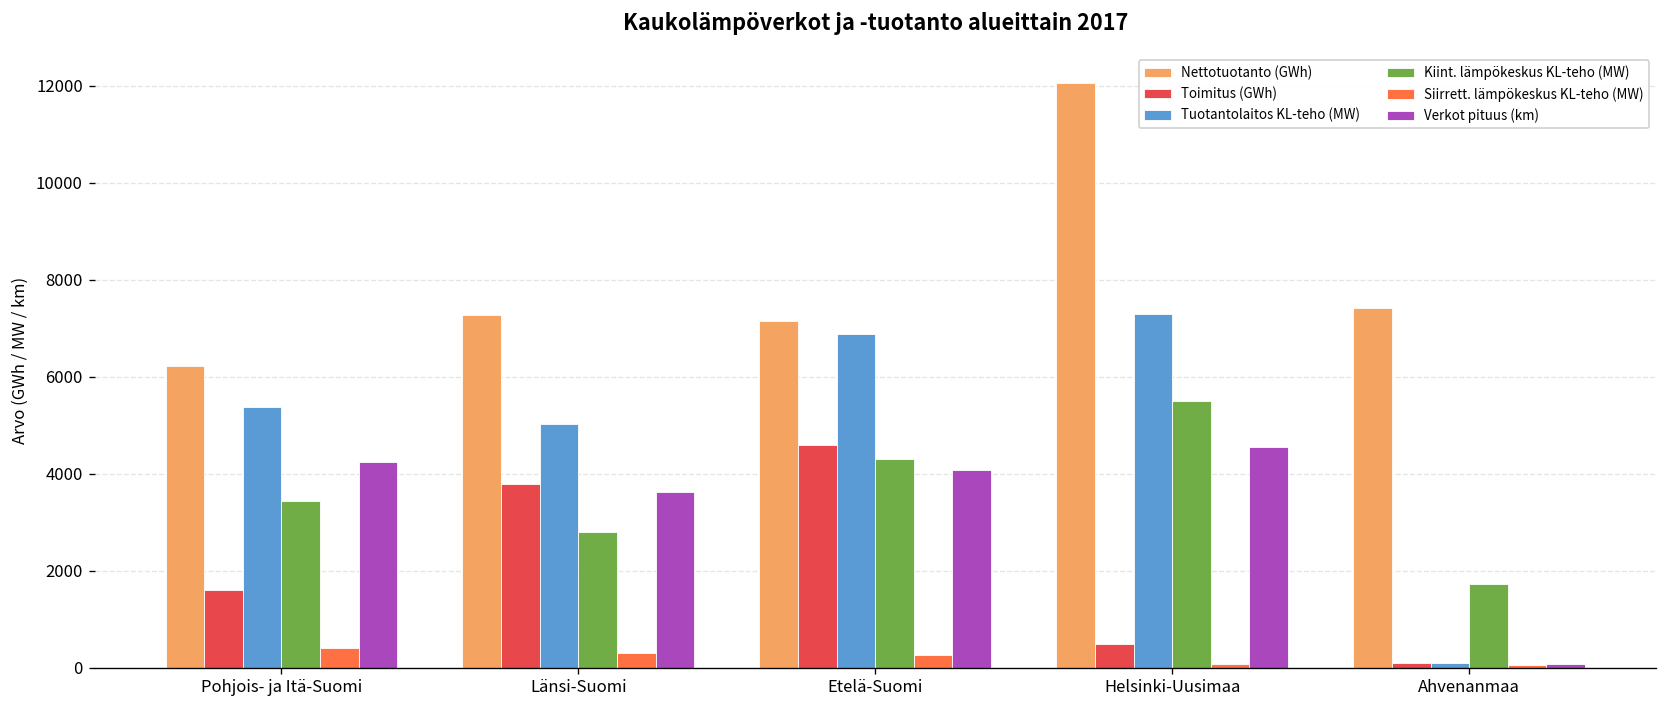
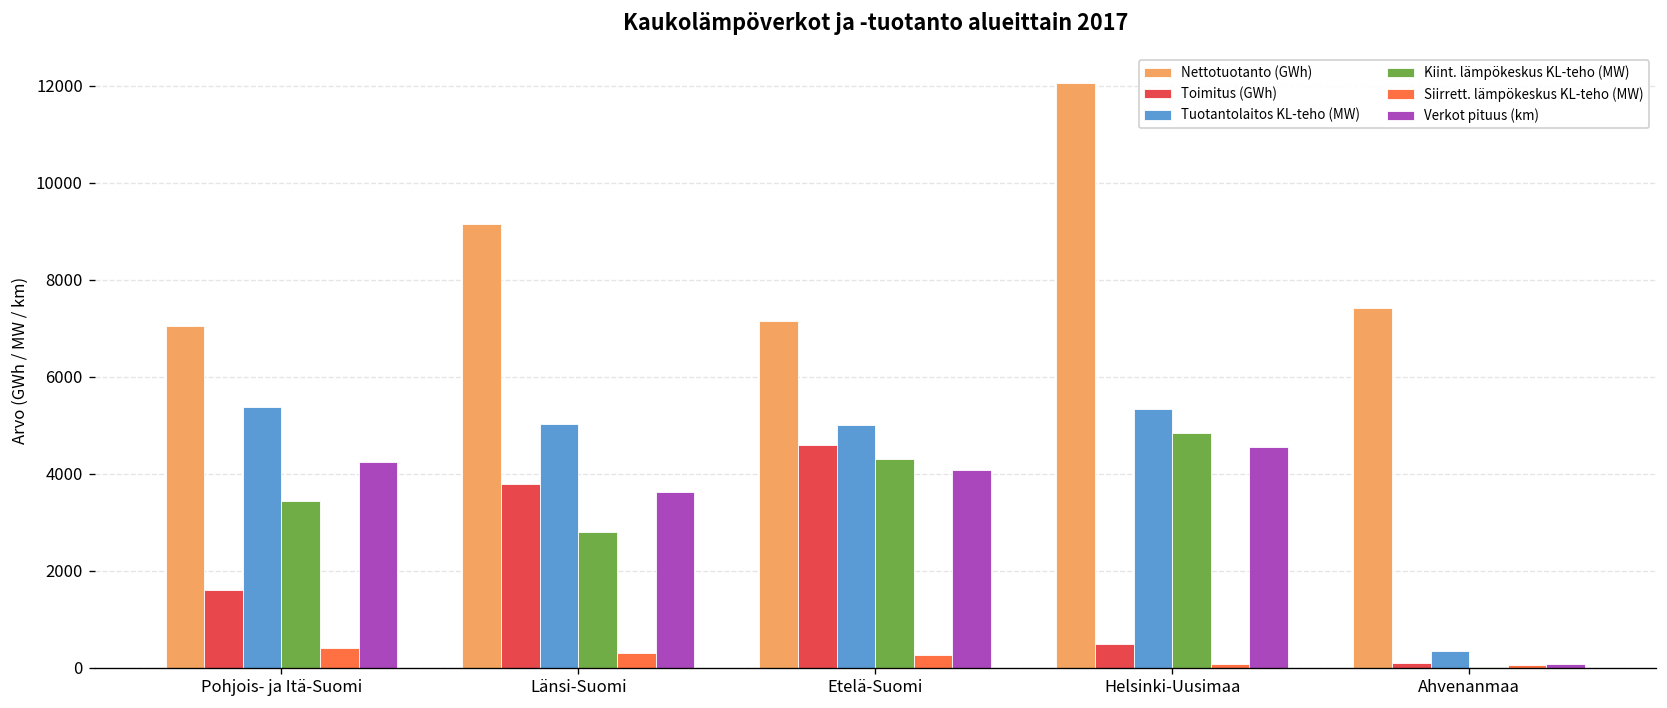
  {
    "Nettotuotanto (GWh)": {
-     "Pohjois- ja Itä-Suomi": 6200,
-     "Länsi-Suomi": 7300,
+     "Pohjois- ja Itä-Suomi": 7000,
+     "Länsi-Suomi": 9100,
      "Etelä-Suomi": 7100,
      "Helsinki-Uusimaa": 12100,
      "Ahvenanmaa": 7400
    },
    "Tuotantolaitos KL-teho (MW)": {
      "Pohjois- ja Itä-Suomi": 5400,
      "Länsi-Suomi": 5000,
-     "Etelä-Suomi": 6900,
-     "Helsinki-Uusimaa": 7300,
-     "Ahvenanmaa": 100
+     "Etelä-Suomi": 5000,
+     "Helsinki-Uusimaa": 5300,
+     "Ahvenanmaa": 300
    },
    "Kiint. lämpökeskus KL-teho (MW)": {
      "Pohjois- ja Itä-Suomi": 3400,
      "Länsi-Suomi": 2800,
      "Etelä-Suomi": 4300,
-     "Helsinki-Uusimaa": 5500,
-     "Ahvenanmaa": 1700
+     "Helsinki-Uusimaa": 4800,
+     "Ahvenanmaa": 0
    },
    "Verkot pituus (km)": {
      "Pohjois- ja Itä-Suomi": 4200,
      "Länsi-Suomi": 3600,
      "Etelä-Suomi": 4100,
      "Helsinki-Uusimaa": 4500,
      "Ahvenanmaa": 100
    }
  }
